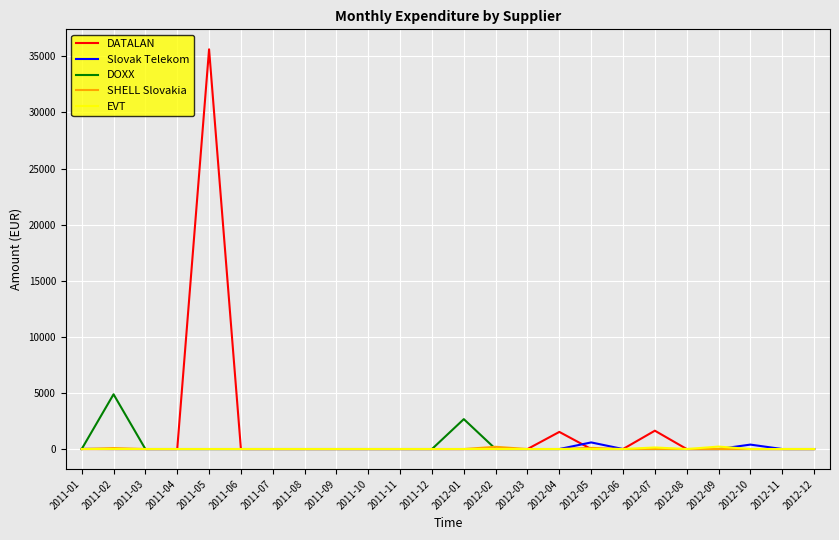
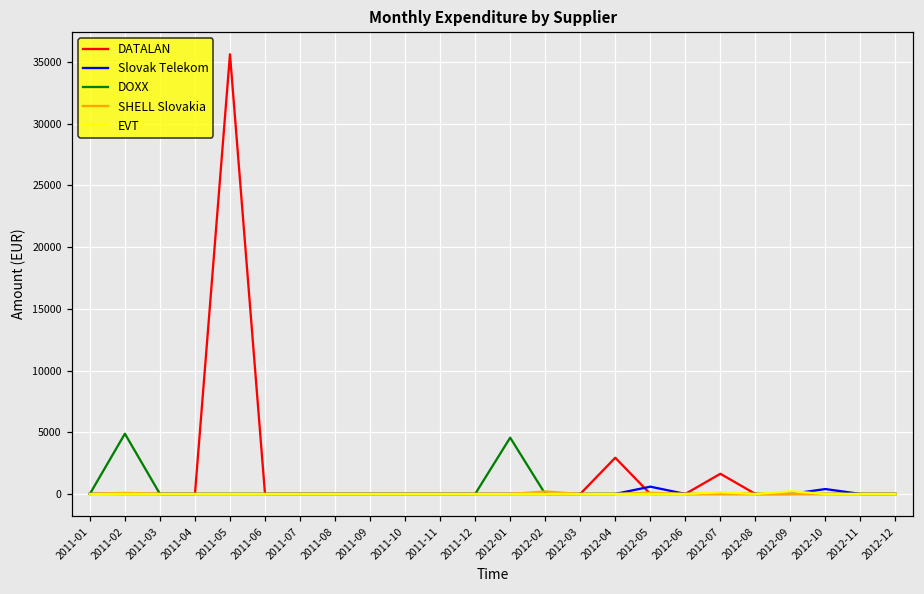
  {
    "DATALAN": {
      "2011-05": 35600,
-     "2012-04": 1500,
+     "2012-04": 2900,
      "2012-07": 1600
    },
    "Slovak Telekom": {
      "2012-05": 600,
      "2012-10": 400
    },
    "DOXX": {
      "2011-02": 4900,
-     "2012-01": 2700
+     "2012-01": 4600
    }
  }
